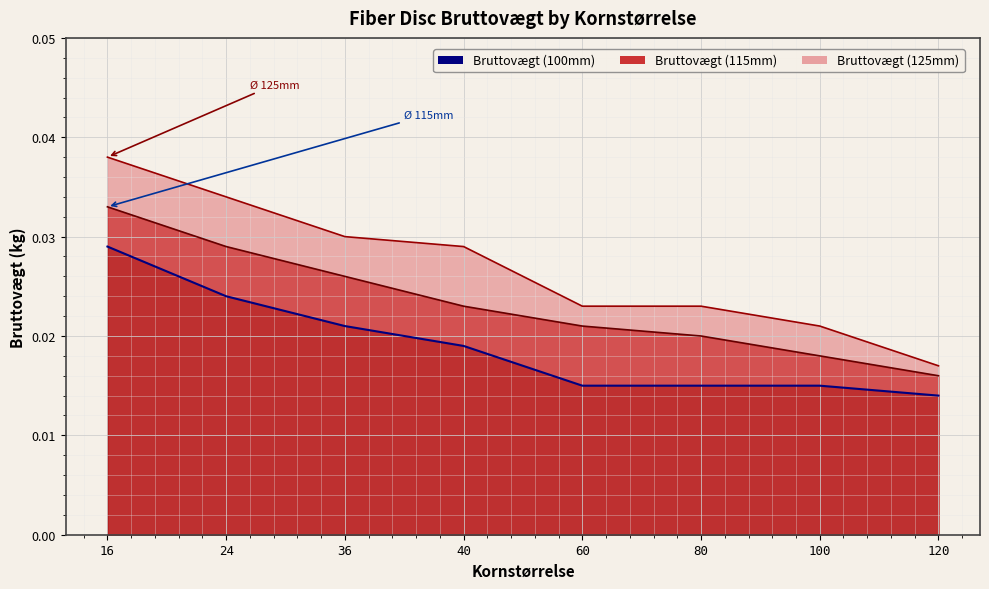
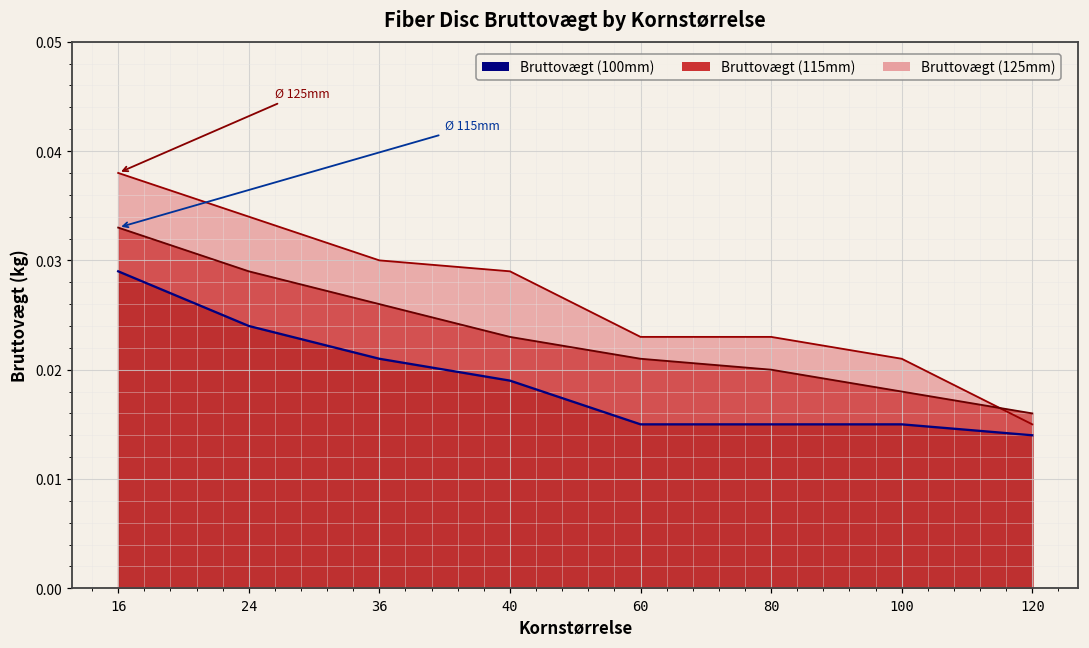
  {
    "Bruttovægt (125mm)": {
      "36": 0.030,
      "40": 0.029,
      "60": 0.023,
      "80": 0.023,
      "100": 0.021,
-     "120": 0.017
+     "120": 0.015
    }
  }
